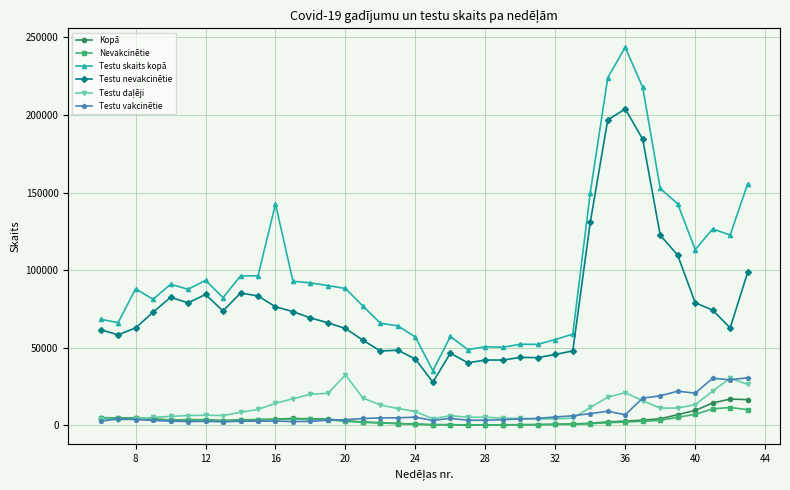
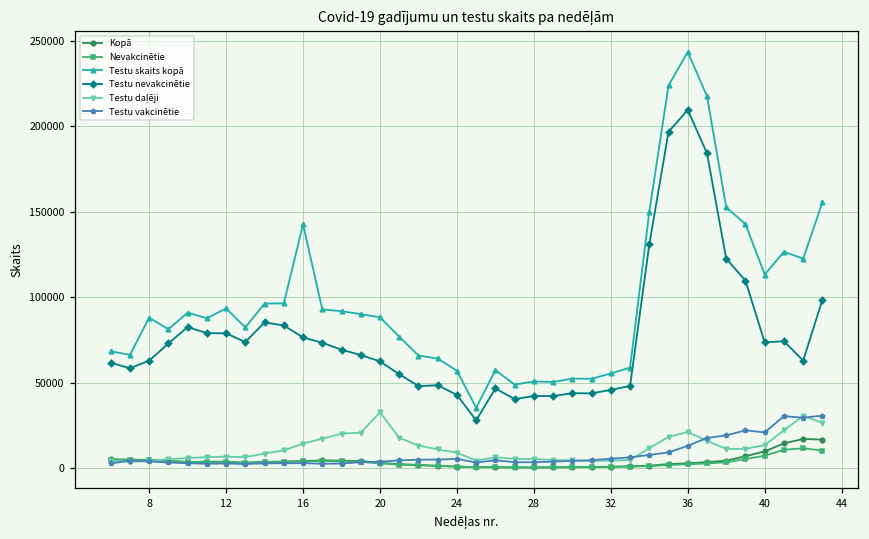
  {
    "Testu skaits kopā": {
      "8": 88000,
      "12": 93000,
      "16": 143000,
      "20": 88000,
      "24": 57000,
      "28": 51000,
      "32": 55000,
      "36": 244000,
      "40": 113000
    },
    "Testu nevakcinētie": {
      "8": 63000,
-     "12": 84000,
+     "12": 79000,
      "16": 76000,
      "20": 62000,
      "24": 43000,
      "28": 42000,
      "32": 46000,
-     "36": 204000,
-     "40": 79000
+     "36": 210000,
+     "40": 73000
    },
    "Testu daļēji": {
      "12": 7000,
      "16": 14000,
      "20": 33000,
      "24": 9000,
      "28": 5000,
      "36": 21000,
      "40": 13000
    },
    "Testu vakcinētie": {
      "24": 5000,
      "28": 3000,
-     "36": 7000,
+     "36": 13000,
      "40": 21000
    }
  }
